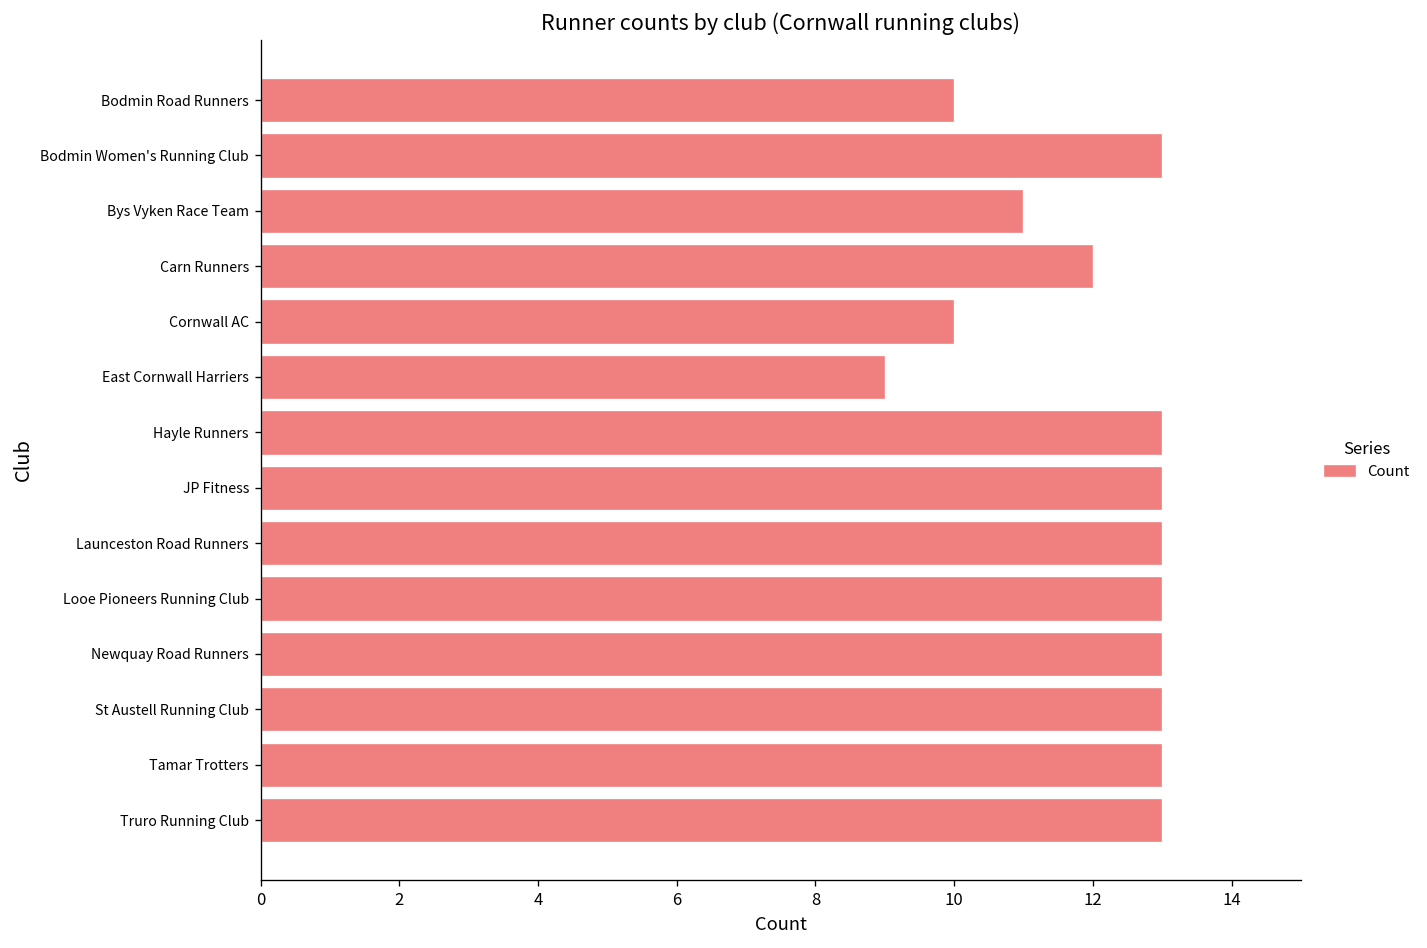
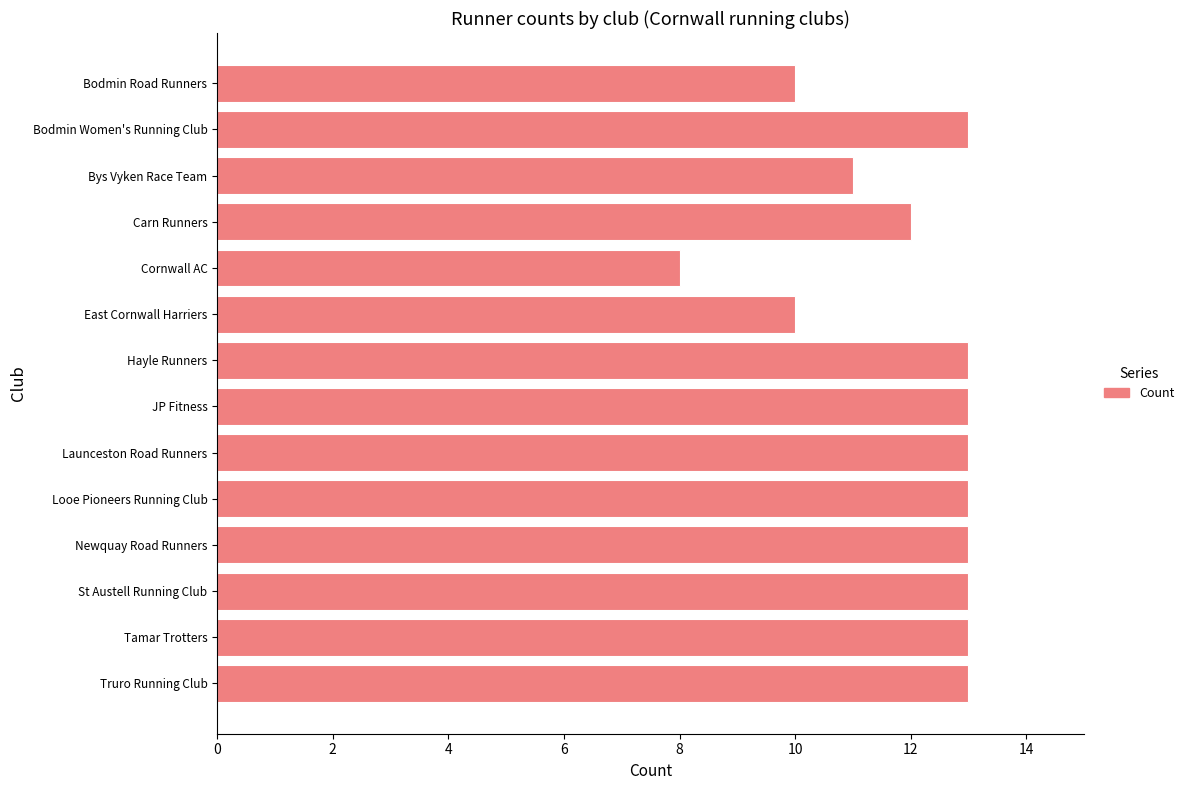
  {
    "Bodmin Road Runners": 10,
    "Bodmin Women's Running Club": 13,
    "Bys Vyken Race Team": 11,
    "Carn Runners": 12,
-   "Cornwall AC": 10,
-   "East Cornwall Harriers": 9,
+   "Cornwall AC": 8,
+   "East Cornwall Harriers": 10,
    "Hayle Runners": 13,
    "JP Fitness": 13,
    "Launceston Road Runners": 13,
    "Looe Pioneers Running Club": 13,
    "Newquay Road Runners": 13,
    "St Austell Running Club": 13,
    "Tamar Trotters": 13,
    "Truro Running Club": 13
  }
